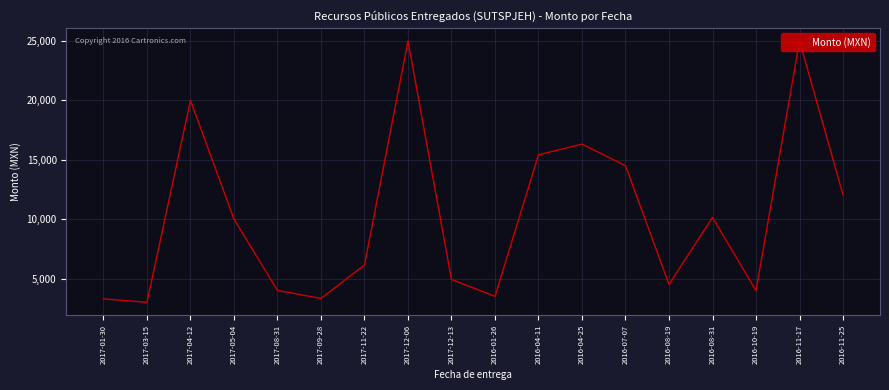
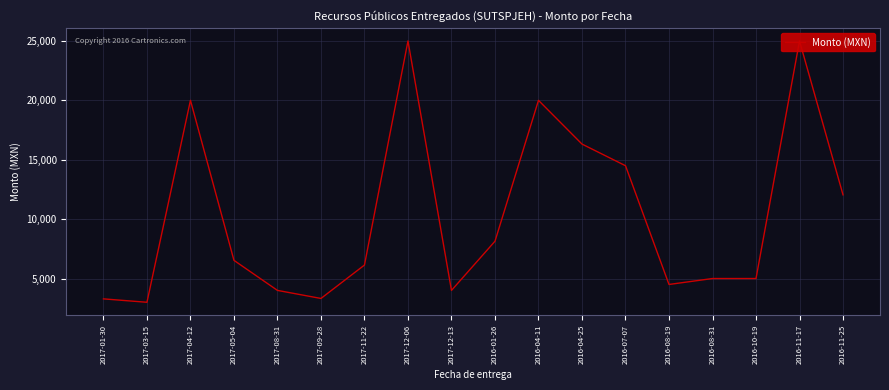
  {
    "2017-01-30": "3,300",
    "2017-03-15": "3,000",
    "2017-04-12": "20,000",
-   "2017-05-04": "10,000",
+   "2017-05-04": "6,500",
    "2017-08-31": "4,000",
    "2017-09-28": "3,300",
    "2017-11-22": "6,100",
    "2017-12-06": "25,000",
-   "2017-12-13": "4,900",
-   "2016-01-26": "3,500",
-   "2016-04-11": "15,400",
+   "2017-12-13": "4,000",
+   "2016-01-26": "8,100",
+   "2016-04-11": "20,000",
    "2016-04-25": "16,300",
    "2016-07-07": "14,500",
    "2016-08-19": "4,500",
-   "2016-08-31": "10,100",
-   "2016-10-19": "4,000",
+   "2016-08-31": "5,000",
+   "2016-10-19": "5,000",
    "2016-11-25": "12,000"
  }
